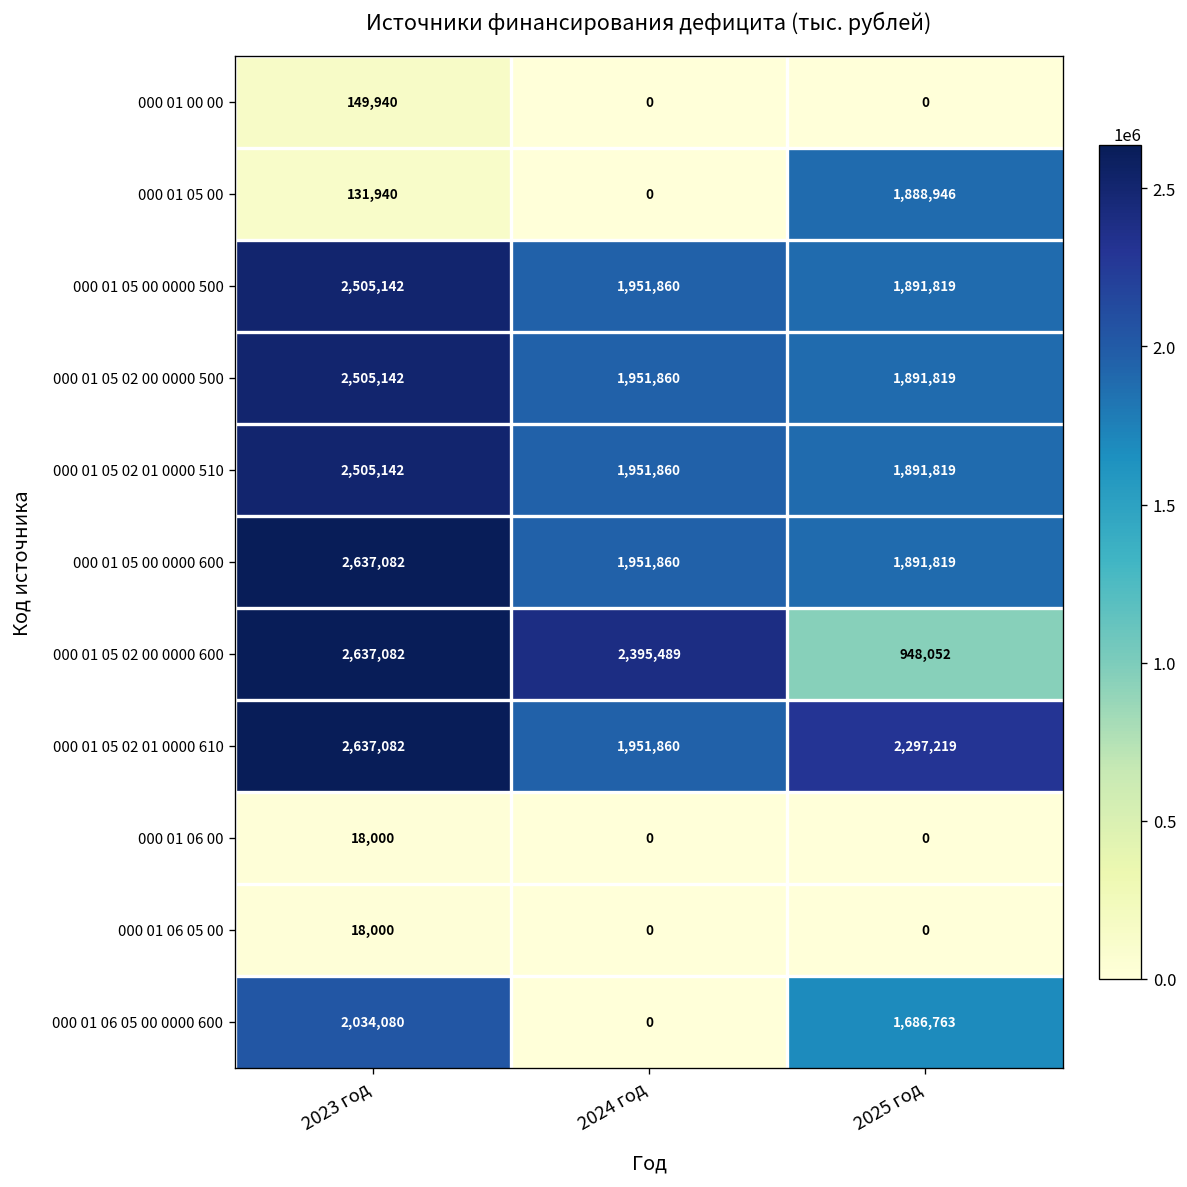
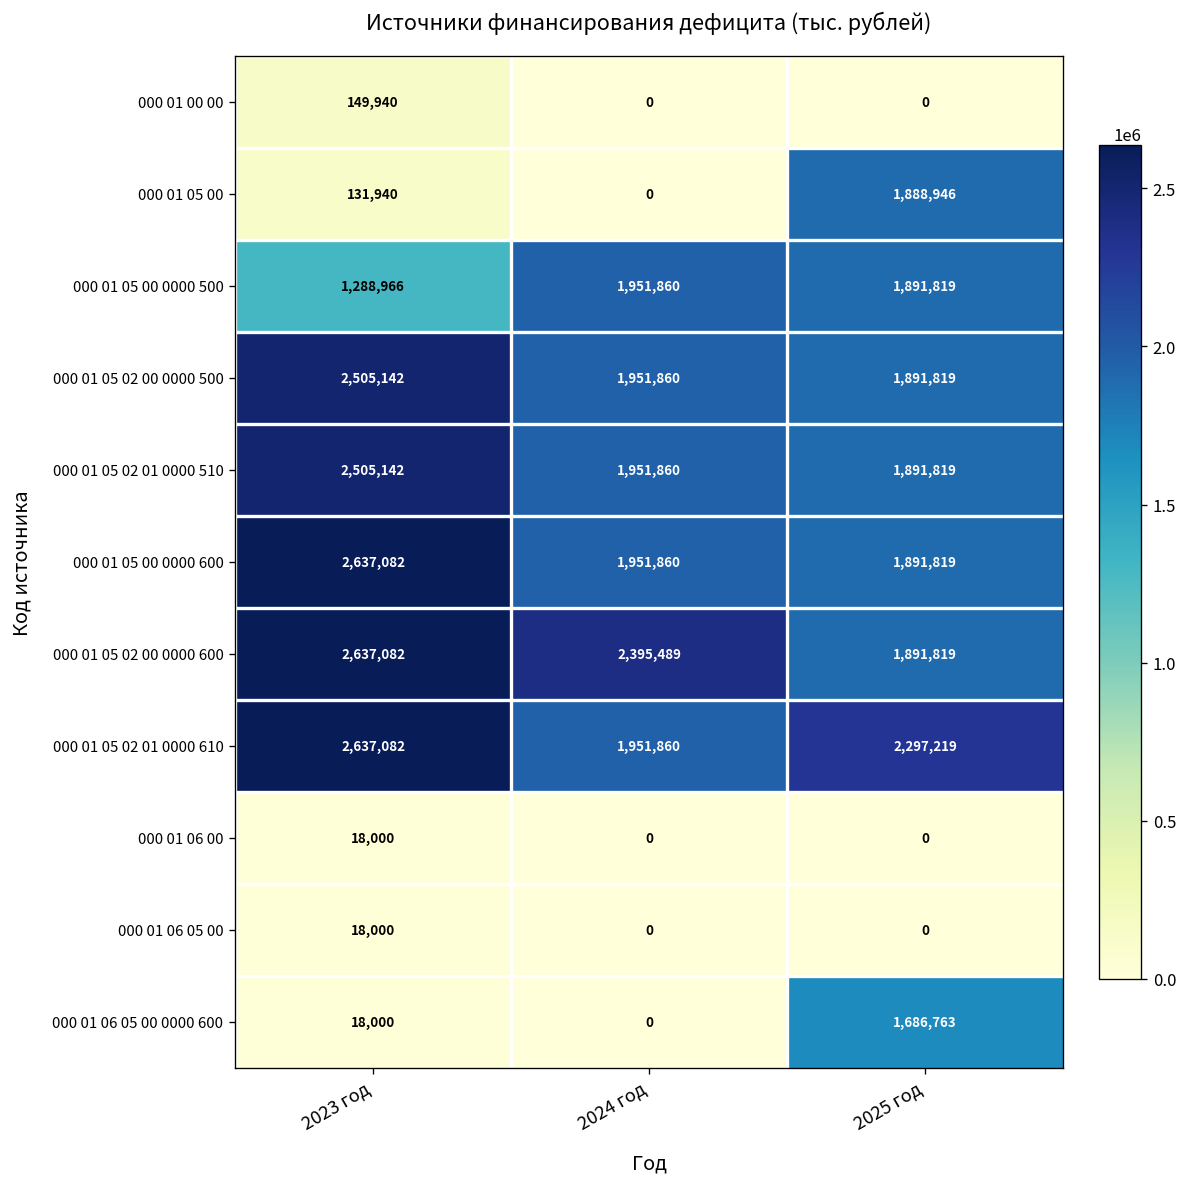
  {
    "000 01 00 00": {
      "2023 год": "149,940",
      "2024 год": "0",
      "2025 год": "0"
    },
    "000 01 05 00": {
      "2023 год": "131,940",
      "2024 год": "0",
      "2025 год": "1,888,946"
    },
    "000 01 05 00 0000 500": {
-     "2023 год": "2,505,142",
+     "2023 год": "1,288,966",
      "2024 год": "1,951,860",
      "2025 год": "1,891,819"
    },
    "000 01 05 02 00 0000 500": {
      "2023 год": "2,505,142",
      "2024 год": "1,951,860",
      "2025 год": "1,891,819"
    },
    "000 01 05 02 01 0000 510": {
      "2023 год": "2,505,142",
      "2024 год": "1,951,860",
      "2025 год": "1,891,819"
    },
    "000 01 05 00 0000 600": {
      "2023 год": "2,637,082",
      "2024 год": "1,951,860",
      "2025 год": "1,891,819"
    },
    "000 01 05 02 00 0000 600": {
      "2023 год": "2,637,082",
      "2024 год": "2,395,489",
-     "2025 год": "948,052"
+     "2025 год": "1,891,819"
    },
    "000 01 05 02 01 0000 610": {
      "2023 год": "2,637,082",
      "2024 год": "1,951,860",
      "2025 год": "2,297,219"
    },
    "000 01 06 00": {
      "2023 год": "18,000",
      "2024 год": "0",
      "2025 год": "0"
    },
    "000 01 06 05 00": {
      "2023 год": "18,000",
      "2024 год": "0",
      "2025 год": "0"
    },
    "000 01 06 05 00 0000 600": {
-     "2023 год": "2,034,080",
+     "2023 год": "18,000",
      "2024 год": "0",
      "2025 год": "1,686,763"
    }
  }
